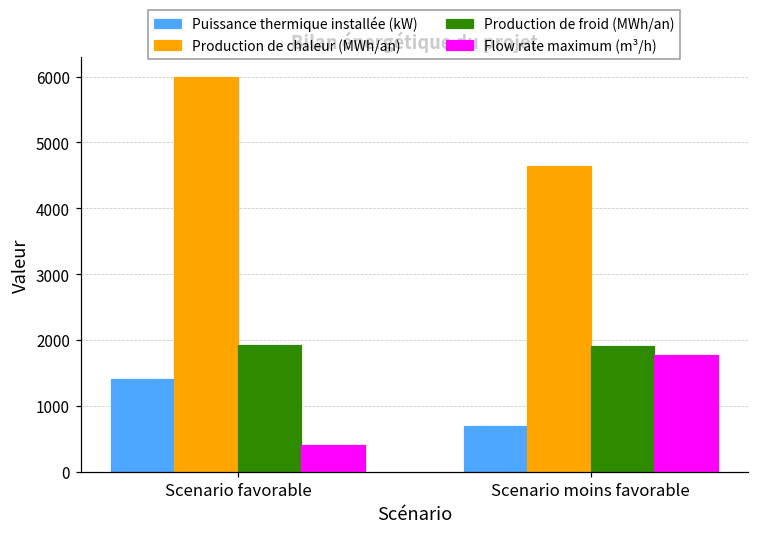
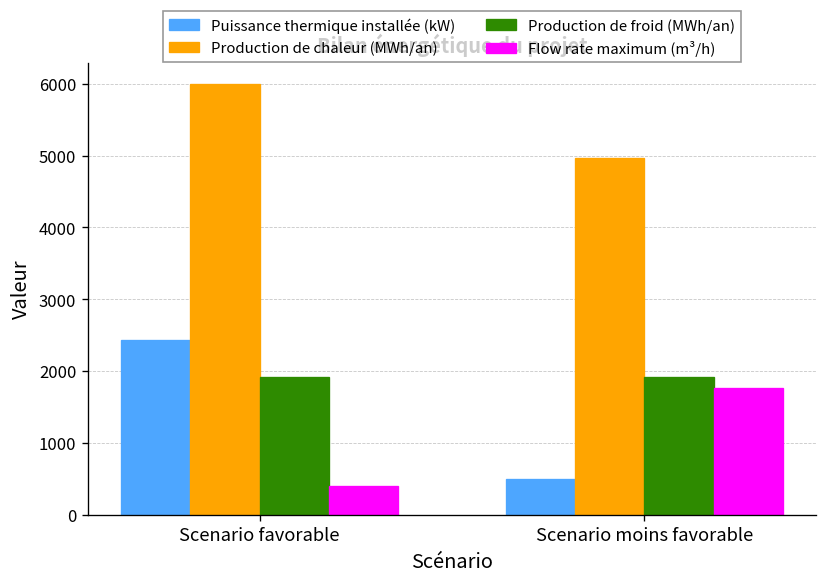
  {
    "Puissance thermique installée (kW)": {
-     "Scenario favorable": 1400,
-     "Scenario moins favorable": 700
+     "Scenario favorable": 2400,
+     "Scenario moins favorable": 500
    },
    "Production de chaleur (MWh/an)": {
      "Scenario favorable": 6000,
-     "Scenario moins favorable": 4600
+     "Scenario moins favorable": 5000
    },
    "Production de froid (MWh/an)": {
      "Scenario favorable": 1900,
      "Scenario moins favorable": 1900
    },
    "Flow rate maximum (m³/h)": {
      "Scenario favorable": 400,
      "Scenario moins favorable": 1800
    }
  }
